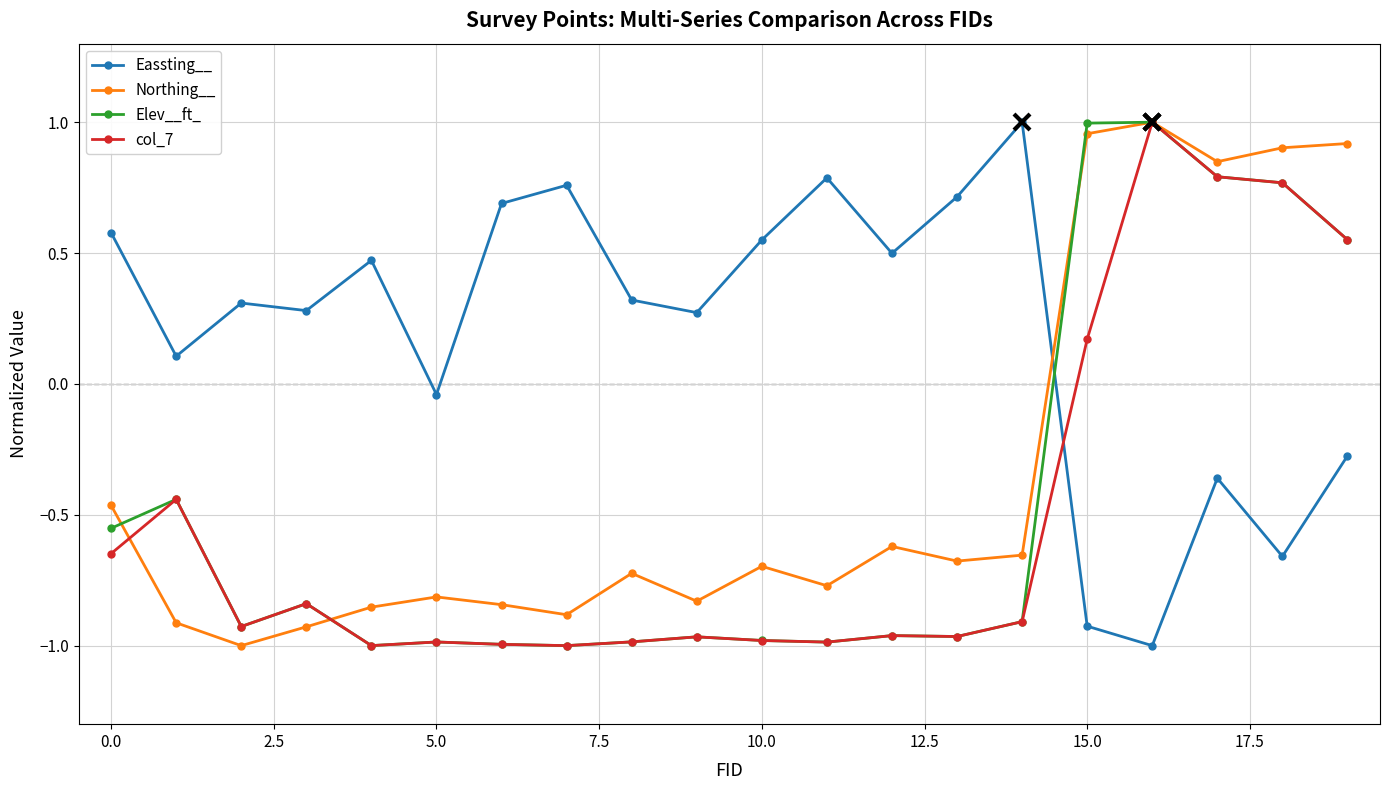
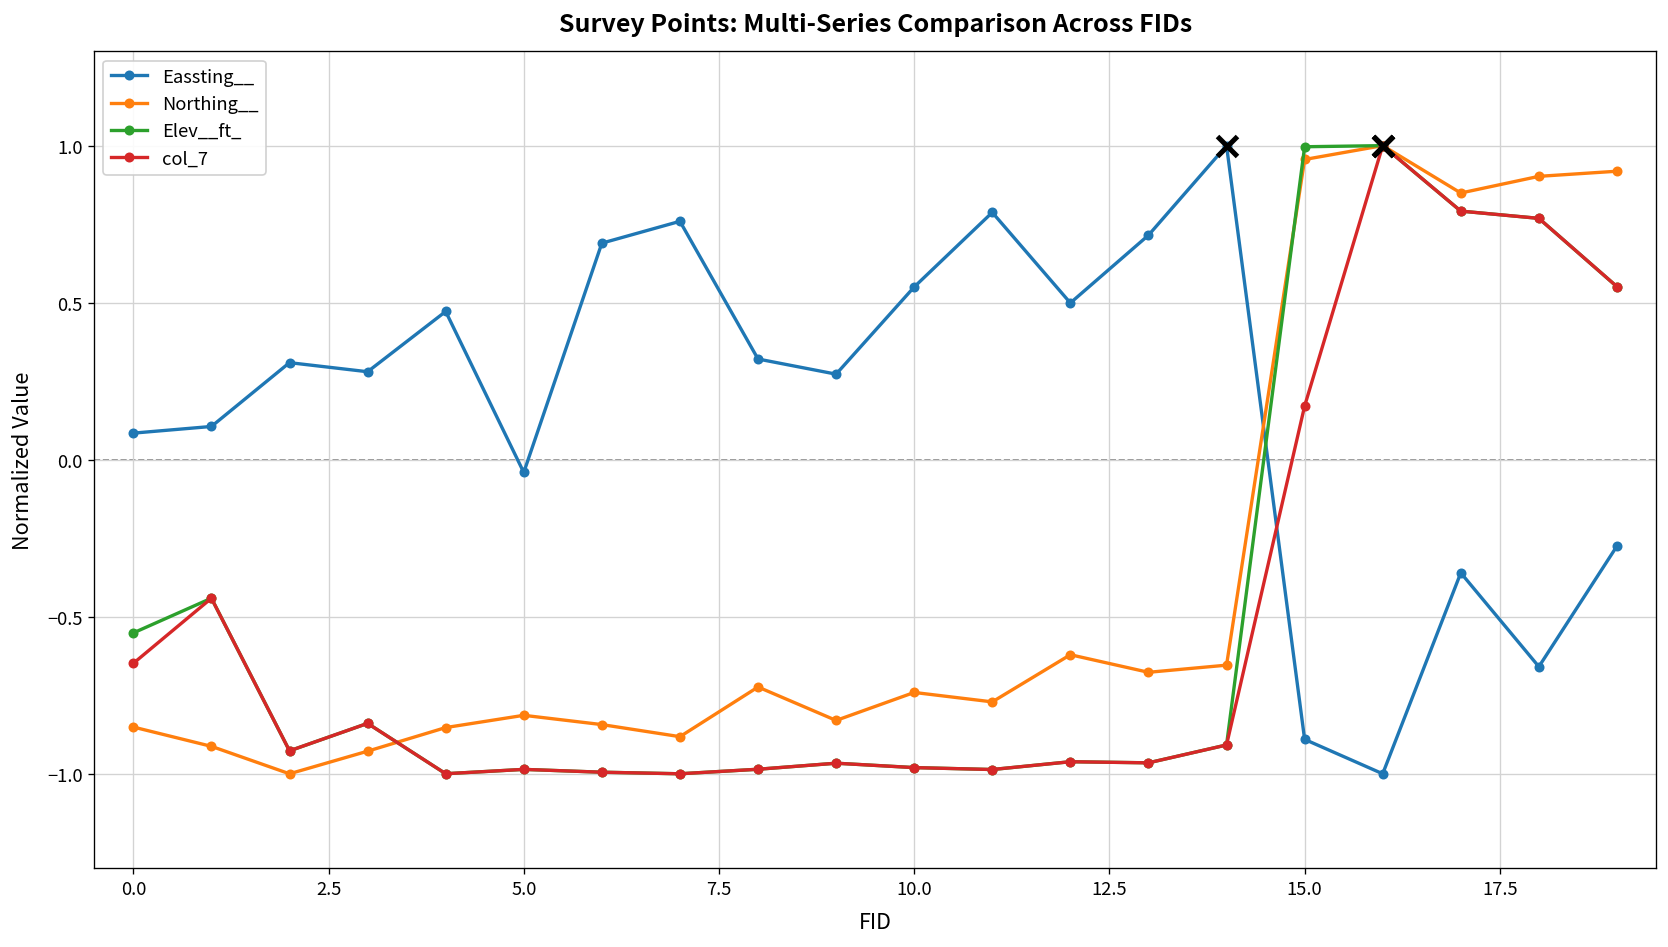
  {
    "Eassting__": {
-     "0.0": 0.58,
+     "0.0": 0.08,
      "5.0": -0.04,
      "10.0": 0.55,
-     "15.0": -0.93
+     "15.0": -0.89
    },
    "Northing__": {
-     "0.0": -0.46,
+     "0.0": -0.85,
      "5.0": -0.81,
-     "10.0": -0.70,
+     "10.0": -0.74,
      "15.0": 0.96
    },
    "Elev__ft_": {
      "0.0": -0.55,
      "15.0": 1.00
    },
    "col_7": {
      "0.0": -0.65,
      "15.0": 0.17
    }
  }
